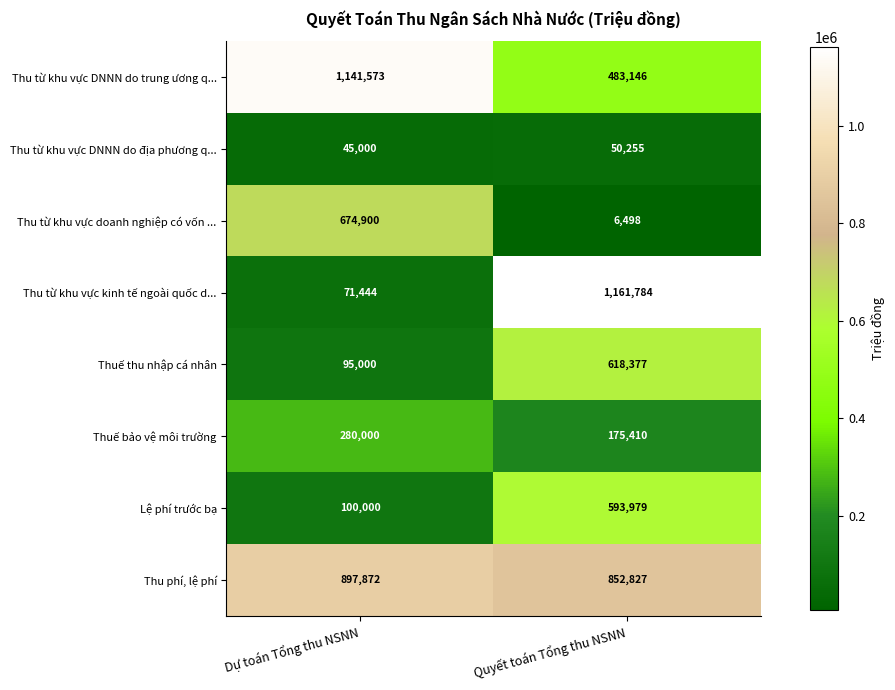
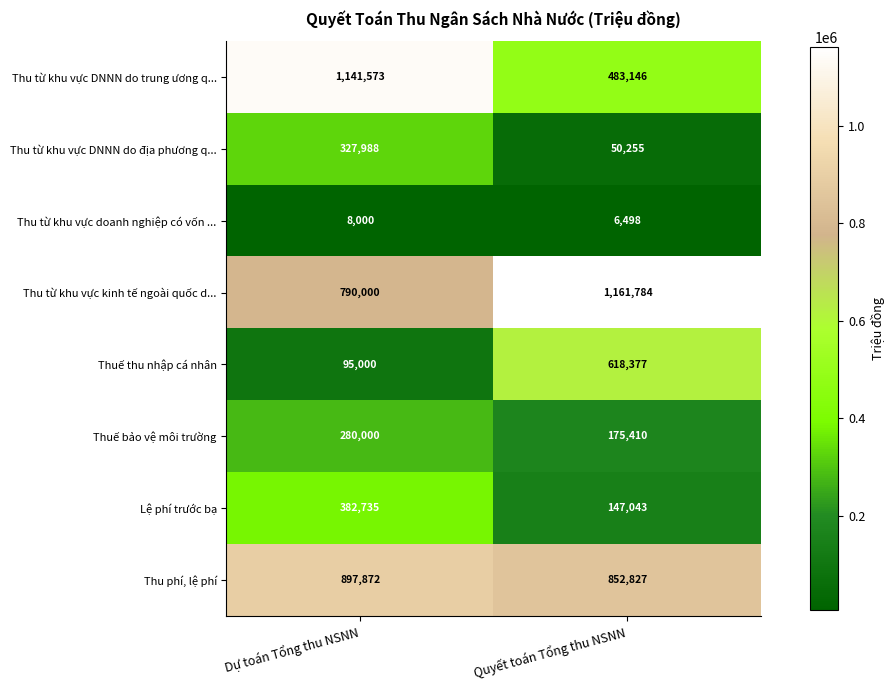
  {
    "Thu từ khu vực DNNN do trung ương q...": {
      "Dự toán Tổng thu NSNN": "1,141,573",
      "Quyết toán Tổng thu NSNN": "483,146"
    },
    "Thu từ khu vực DNNN do địa phương q...": {
-     "Dự toán Tổng thu NSNN": "45,000",
+     "Dự toán Tổng thu NSNN": "327,988",
      "Quyết toán Tổng thu NSNN": "50,255"
    },
    "Thu từ khu vực doanh nghiệp có vốn ...": {
-     "Dự toán Tổng thu NSNN": "674,900",
+     "Dự toán Tổng thu NSNN": "8,000",
      "Quyết toán Tổng thu NSNN": "6,498"
    },
    "Thu từ khu vực kinh tế ngoài quốc d...": {
-     "Dự toán Tổng thu NSNN": "71,444",
+     "Dự toán Tổng thu NSNN": "790,000",
      "Quyết toán Tổng thu NSNN": "1,161,784"
    },
    "Thuế thu nhập cá nhân": {
      "Dự toán Tổng thu NSNN": "95,000",
      "Quyết toán Tổng thu NSNN": "618,377"
    },
    "Thuế bảo vệ môi trường": {
      "Dự toán Tổng thu NSNN": "280,000",
      "Quyết toán Tổng thu NSNN": "175,410"
    },
    "Lệ phí trước bạ": {
-     "Dự toán Tổng thu NSNN": "100,000",
-     "Quyết toán Tổng thu NSNN": "593,979"
+     "Dự toán Tổng thu NSNN": "382,735",
+     "Quyết toán Tổng thu NSNN": "147,043"
    },
    "Thu phí, lệ phí": {
      "Dự toán Tổng thu NSNN": "897,872",
      "Quyết toán Tổng thu NSNN": "852,827"
    }
  }
